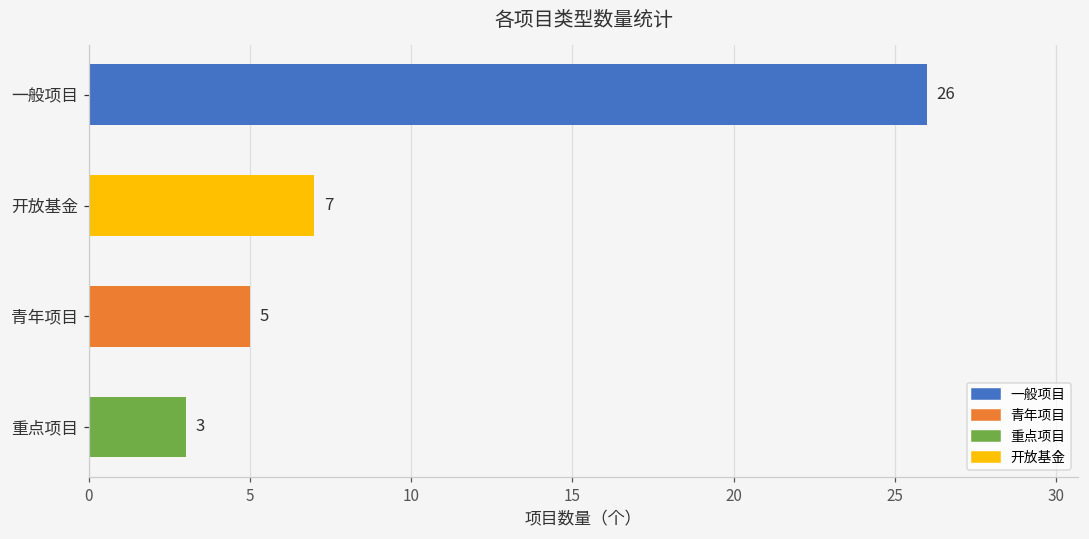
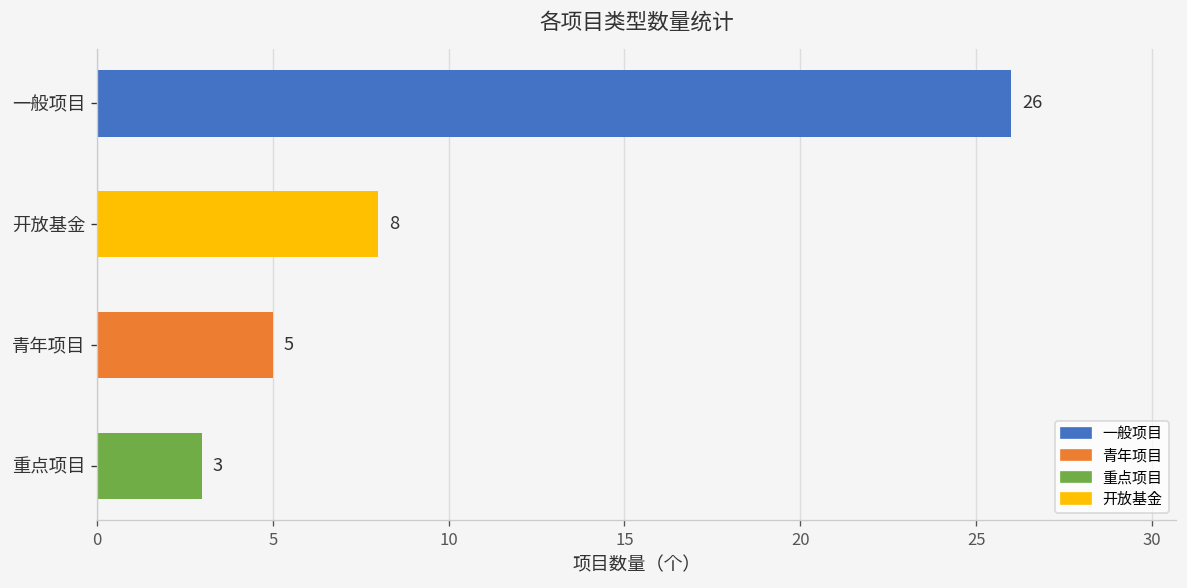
  {
    "一般项目": 26,
-   "开放基金": 7,
+   "开放基金": 8,
    "青年项目": 5,
    "重点项目": 3
  }
